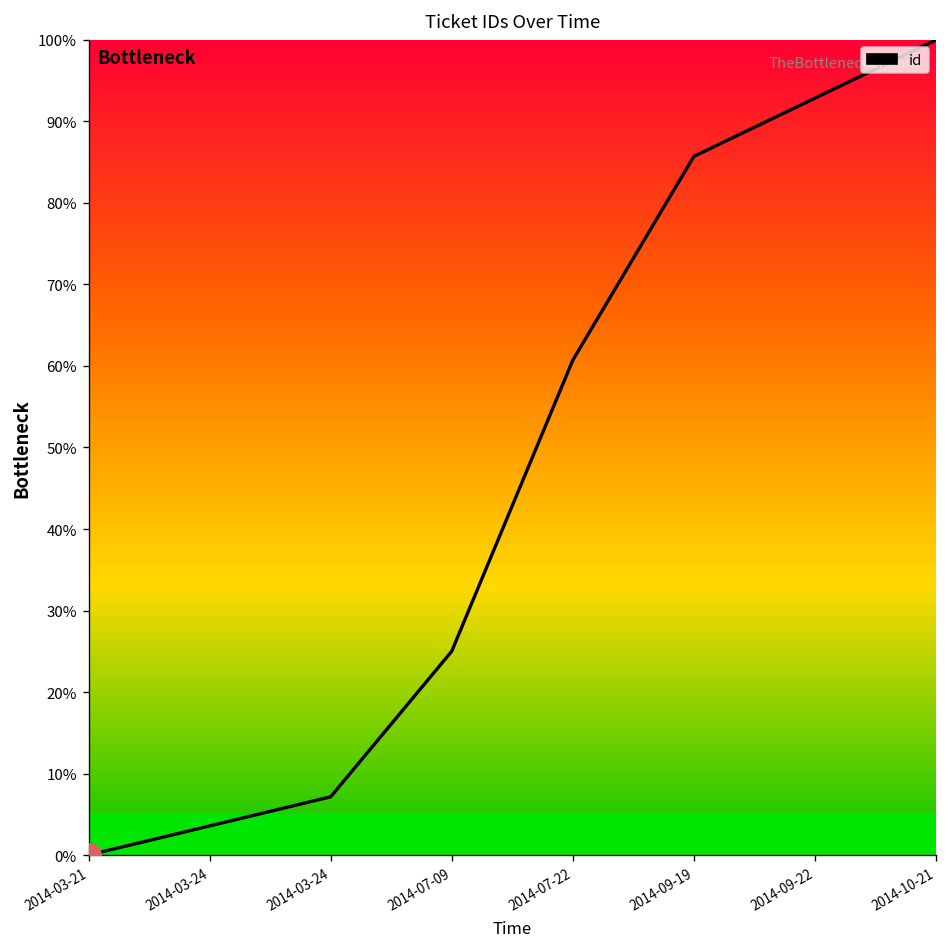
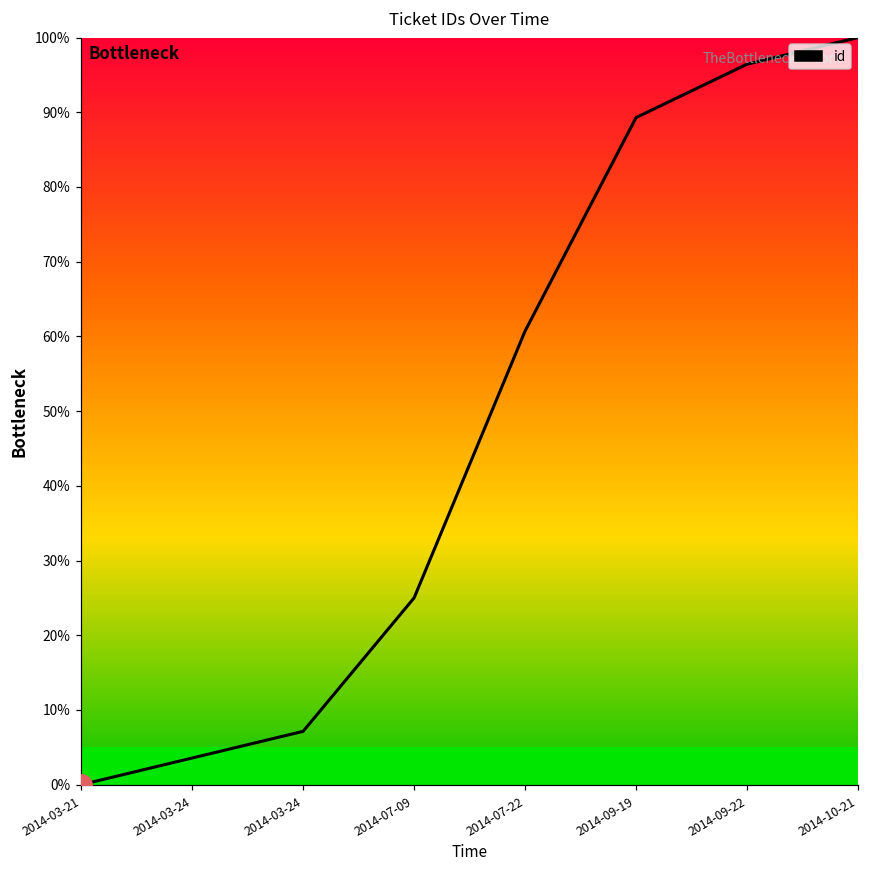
  {
    "id": {
      "2014-07-09": "25%",
      "2014-07-22": "61%",
-     "2014-09-19": "86%",
-     "2014-09-22": "93%",
+     "2014-09-19": "89%",
+     "2014-09-22": "96%",
      "2014-10-21": "100%"
    }
  }
